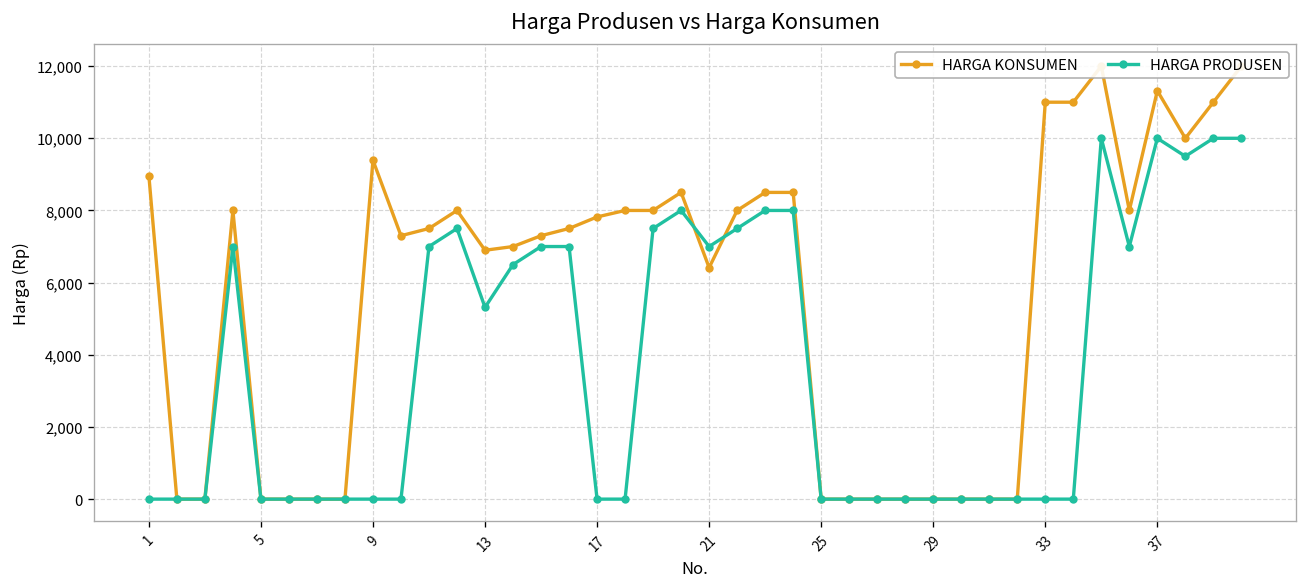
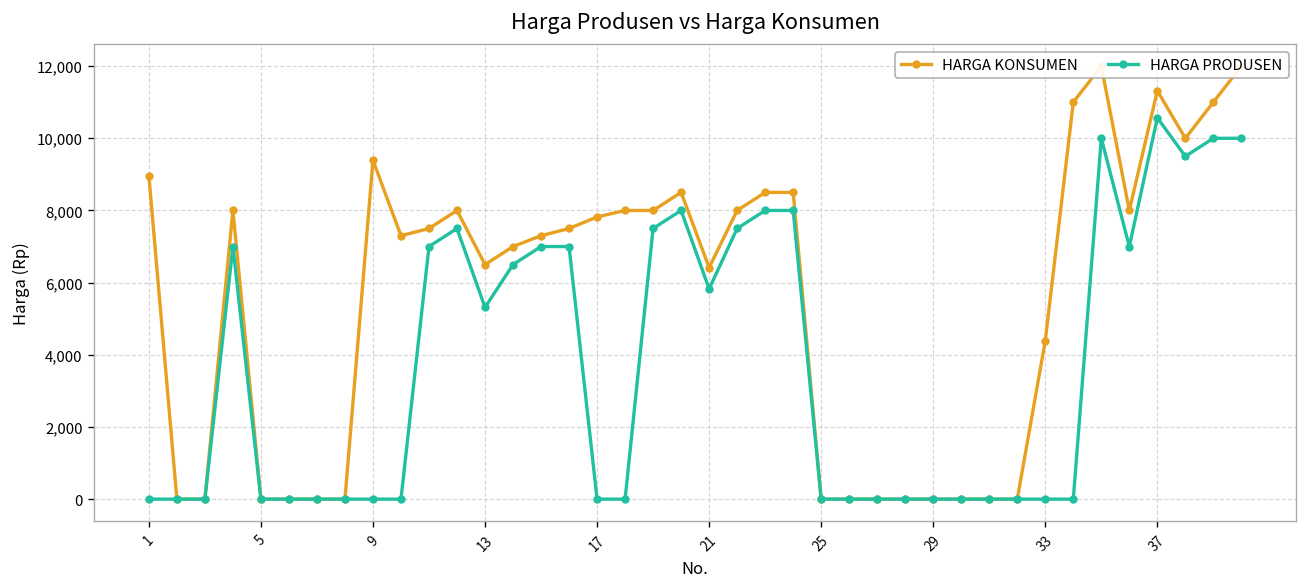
  {
    "HARGA KONSUMEN": {
      "1": "9,000",
      "9": "9,400",
-     "13": "6,900",
+     "13": "6,500",
      "17": "7,800",
      "21": "6,400",
-     "33": "11,000",
+     "33": "4,400",
      "37": "11,300"
    },
    "HARGA PRODUSEN": {
      "1": "0",
      "9": "0",
      "13": "5,300",
      "17": "0",
-     "21": "7,000",
+     "21": "5,800",
      "33": "0",
-     "37": "10,000"
+     "37": "10,600"
    }
  }
